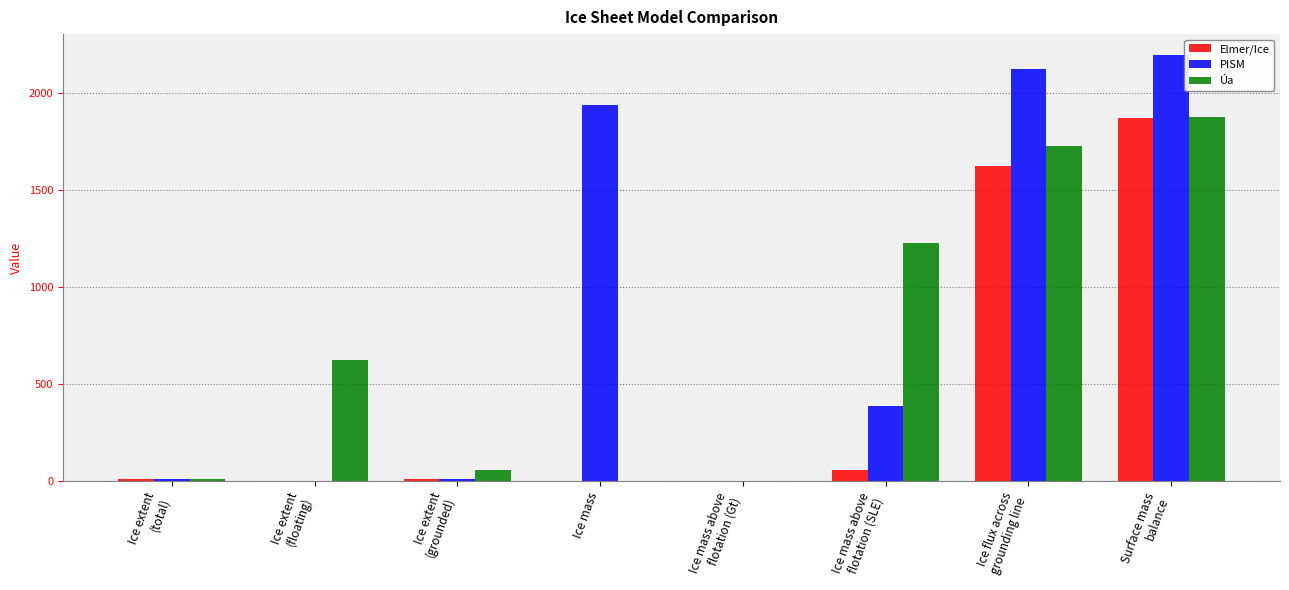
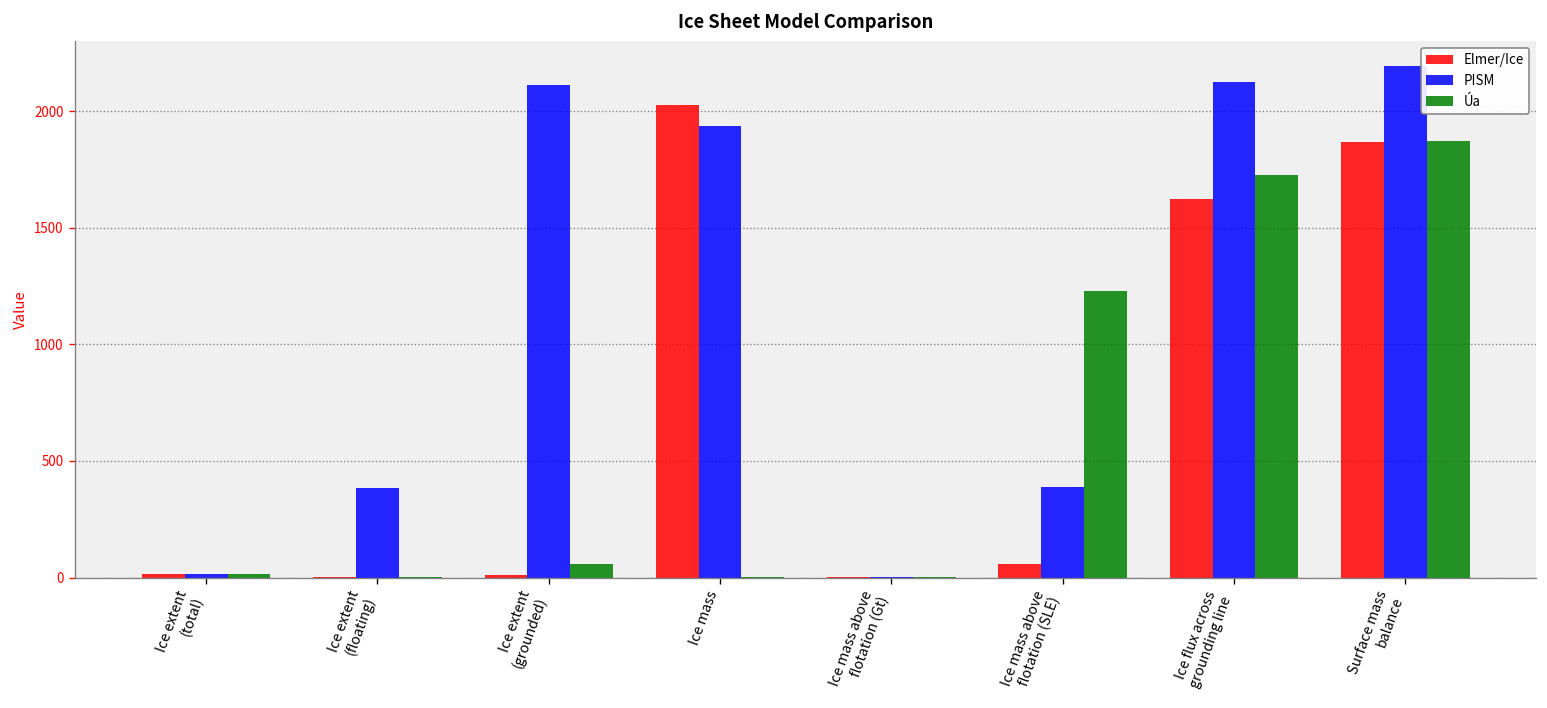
  {
    "Elmer/Ice": {
      "Ice extent (total)": 10,
-     "Ice mass": 0,
+     "Ice mass": 2030,
      "Ice mass above flotation (SLE)": 60,
      "Ice flux across grounding line": 1620,
      "Surface mass balance": 1870
    },
    "PISM": {
      "Ice extent (total)": 10,
-     "Ice extent (floating)": 0,
-     "Ice extent (grounded)": 10,
+     "Ice extent (floating)": 390,
+     "Ice extent (grounded)": 2110,
      "Ice mass": 1940,
      "Ice mass above flotation (SLE)": 390,
      "Ice flux across grounding line": 2120,
      "Surface mass balance": 2190
    },
    "Úa": {
      "Ice extent (total)": 10,
-     "Ice extent (floating)": 630,
+     "Ice extent (floating)": 0,
      "Ice extent (grounded)": 60,
      "Ice mass above flotation (SLE)": 1230,
      "Ice flux across grounding line": 1730,
      "Surface mass balance": 1870
    }
  }
